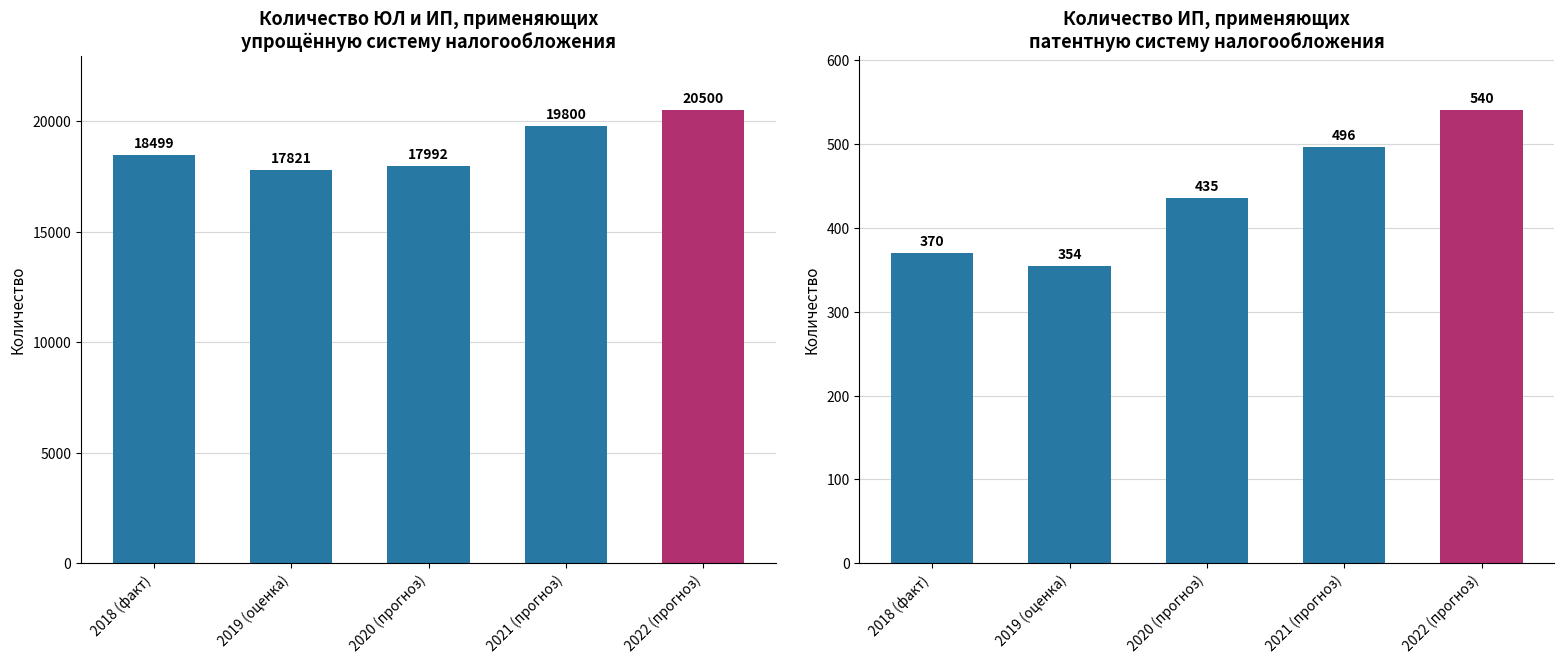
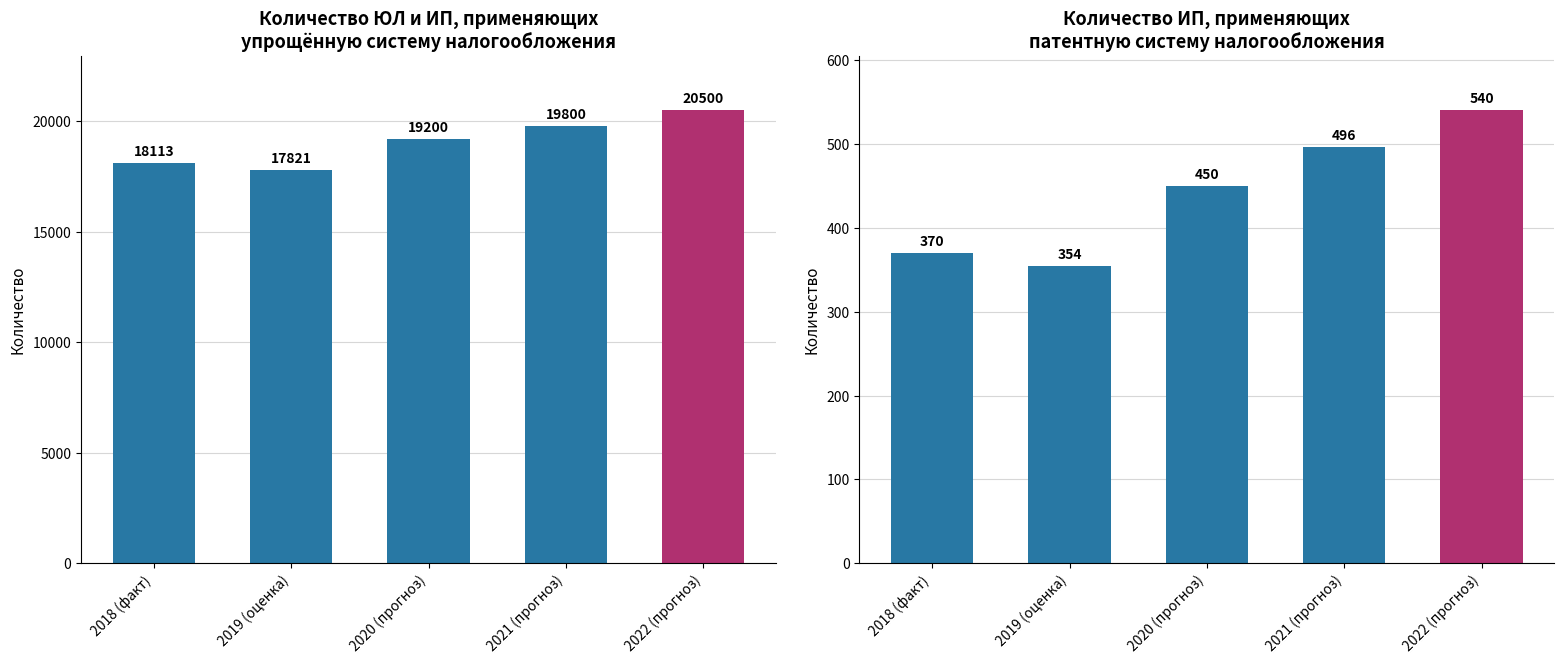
  {
    "Количество ЮЛ и ИП, применяющих упрощённую систему налогообложения": {
-     "2018 (факт)": 18499,
+     "2018 (факт)": 18113,
      "2019 (оценка)": 17821,
-     "2020 (прогноз)": 17992,
+     "2020 (прогноз)": 19200,
      "2021 (прогноз)": 19800,
      "2022 (прогноз)": 20500
    },
    "Количество ИП, применяющих патентную систему налогообложения": {
      "2018 (факт)": 370,
      "2019 (оценка)": 354,
-     "2020 (прогноз)": 435,
+     "2020 (прогноз)": 450,
      "2021 (прогноз)": 496,
      "2022 (прогноз)": 540
    }
  }
